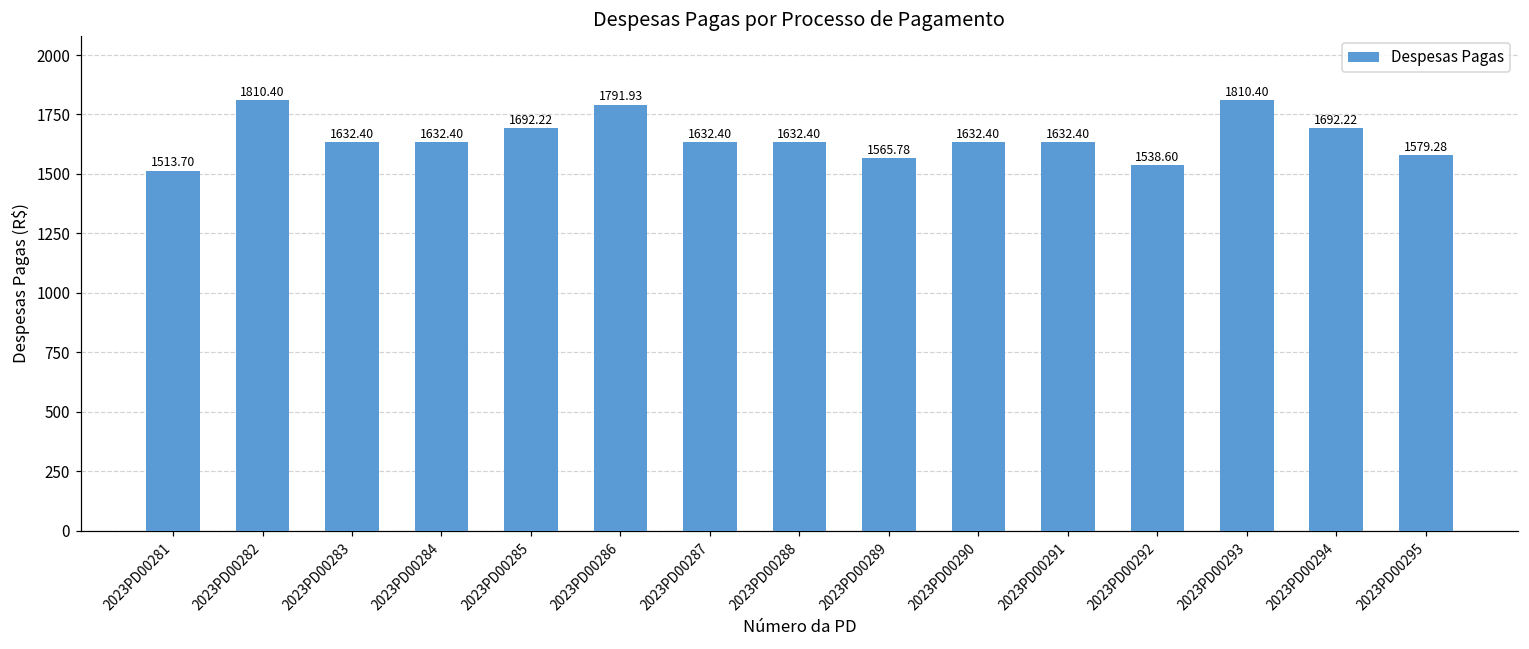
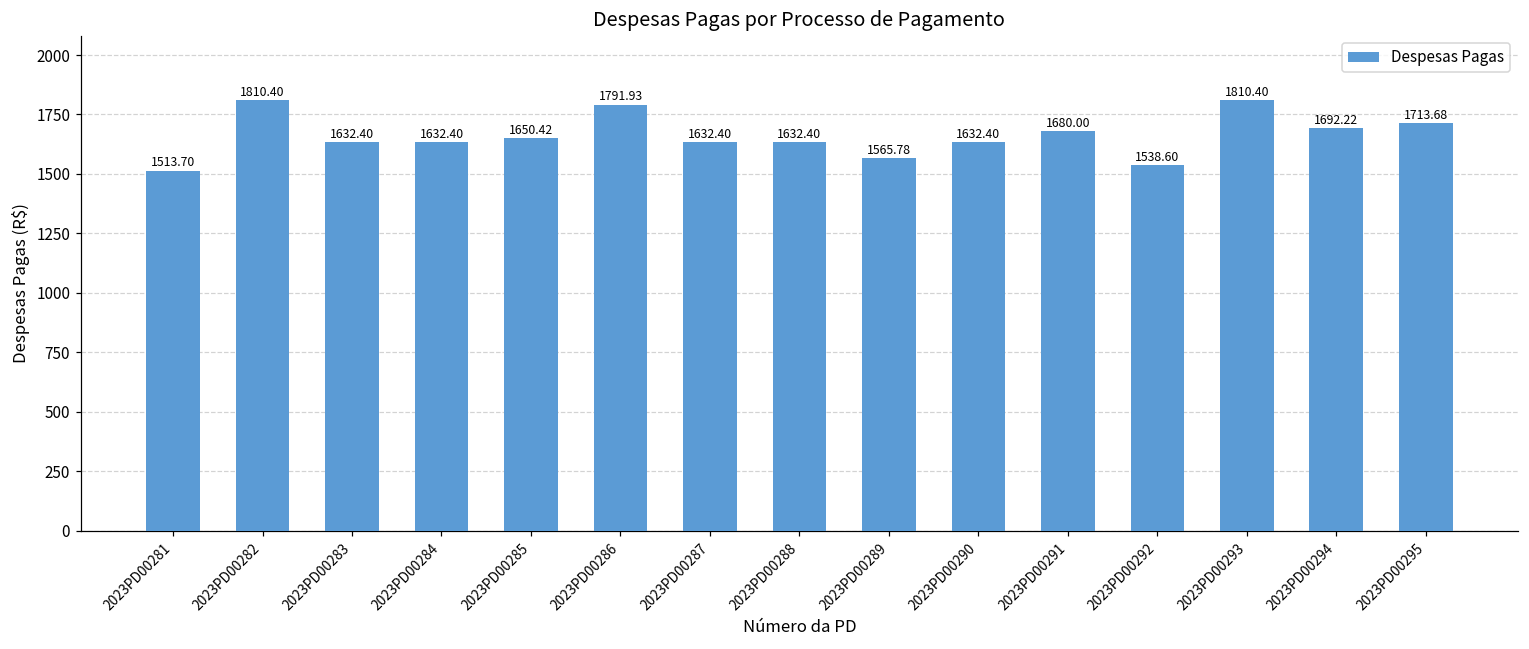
  {
    "2023PD00281": 1513.70,
    "2023PD00282": 1810.40,
    "2023PD00283": 1632.40,
    "2023PD00284": 1632.40,
-   "2023PD00285": 1692.22,
+   "2023PD00285": 1650.42,
    "2023PD00286": 1791.93,
    "2023PD00287": 1632.40,
    "2023PD00288": 1632.40,
    "2023PD00289": 1565.78,
    "2023PD00290": 1632.40,
-   "2023PD00291": 1632.40,
+   "2023PD00291": 1680.00,
    "2023PD00292": 1538.60,
    "2023PD00293": 1810.40,
    "2023PD00294": 1692.22,
-   "2023PD00295": 1579.28
+   "2023PD00295": 1713.68
  }
